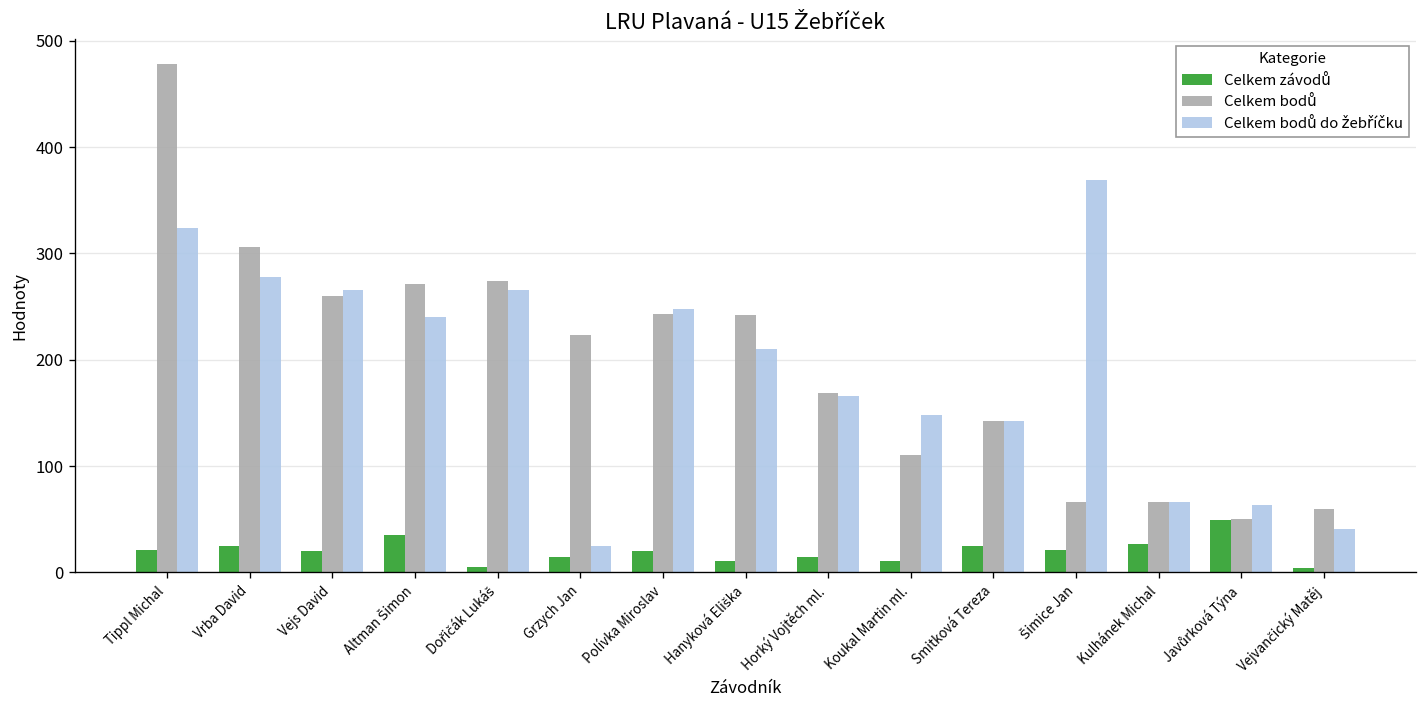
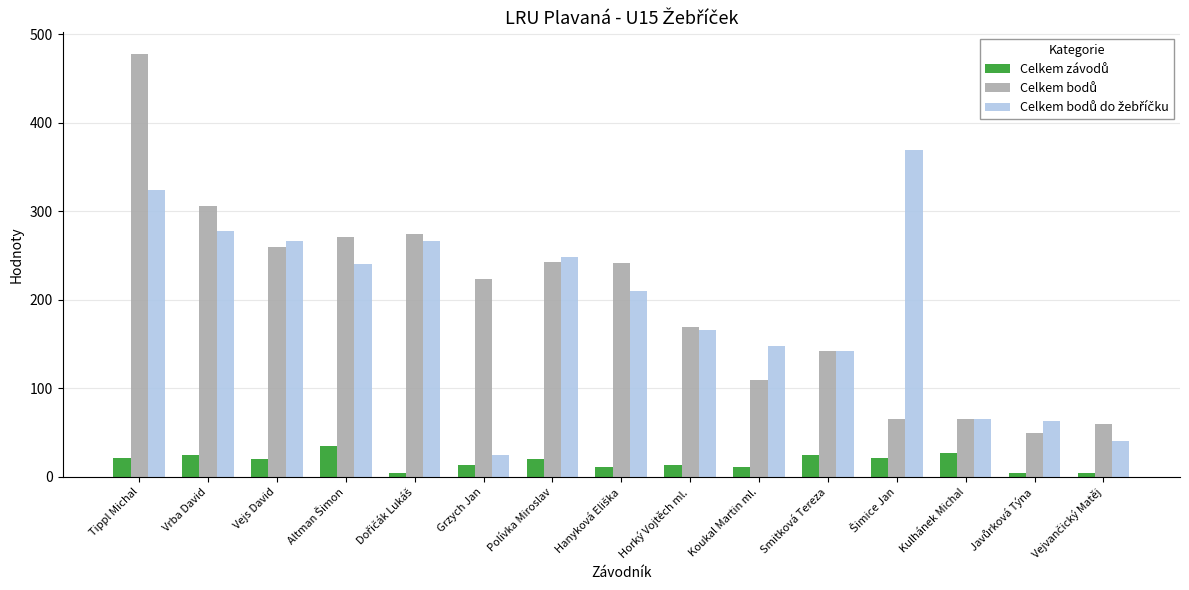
  {
    "Celkem závodů": {
      "Tippl Michal": 20,
      "Vrba David": 30,
      "Vejs David": 20,
      "Altman Šimon": 40,
      "Dořičák Lukáš": 10,
      "Grzych Jan": 10,
      "Polívka Miroslav": 20,
      "Hanyková Eliška": 10,
      "Horký Vojtěch ml.": 10,
      "Koukal Martin ml.": 10,
      "Smitková Tereza": 30,
      "Šimice Jan": 20,
      "Kulhánek Michal": 30,
-     "Javůrková Týna": 50,
+     "Javůrková Týna": 0,
      "Vejvančický Matěj": 0
    },
    "Celkem bodů": {
      "Tippl Michal": 480,
      "Vrba David": 310,
      "Vejs David": 260,
      "Altman Šimon": 270,
      "Dořičák Lukáš": 270,
      "Grzych Jan": 220,
      "Polívka Miroslav": 240,
      "Hanyková Eliška": 240,
      "Horký Vojtěch ml.": 170,
      "Koukal Martin ml.": 110,
      "Smitková Tereza": 140,
      "Šimice Jan": 70,
      "Kulhánek Michal": 70,
      "Javůrková Týna": 50,
      "Vejvančický Matěj": 60
    },
    "Celkem bodů do žebříčku": {
      "Tippl Michal": 320,
      "Vrba David": 280,
      "Vejs David": 270,
      "Altman Šimon": 240,
      "Dořičák Lukáš": 270,
      "Grzych Jan": 30,
      "Polívka Miroslav": 250,
      "Hanyková Eliška": 210,
      "Horký Vojtěch ml.": 170,
      "Koukal Martin ml.": 150,
      "Smitková Tereza": 140,
      "Šimice Jan": 370,
      "Kulhánek Michal": 70,
      "Javůrková Týna": 60,
      "Vejvančický Matěj": 40
    }
  }
